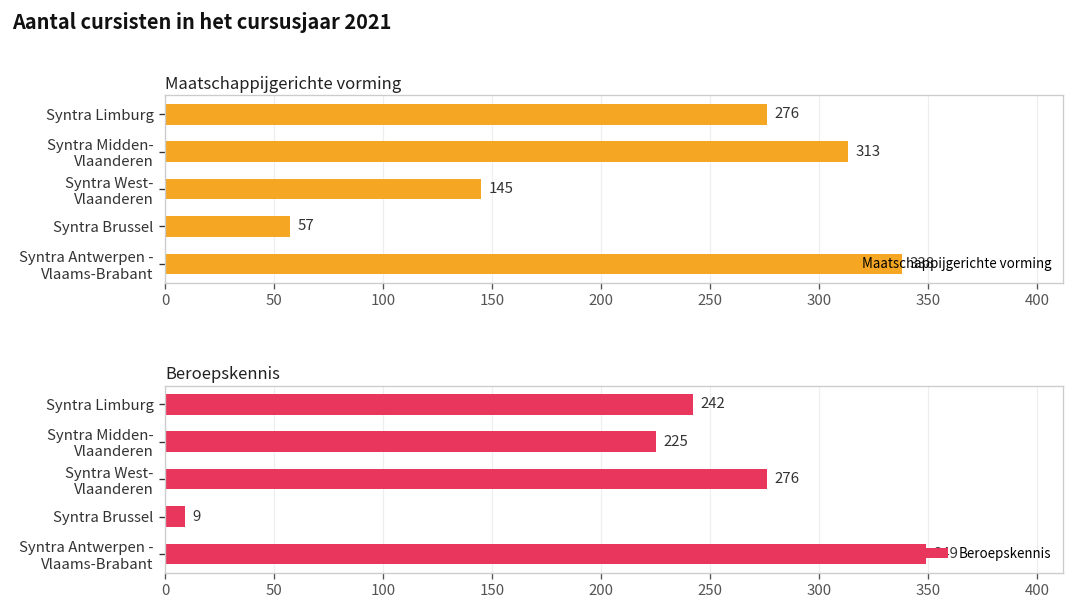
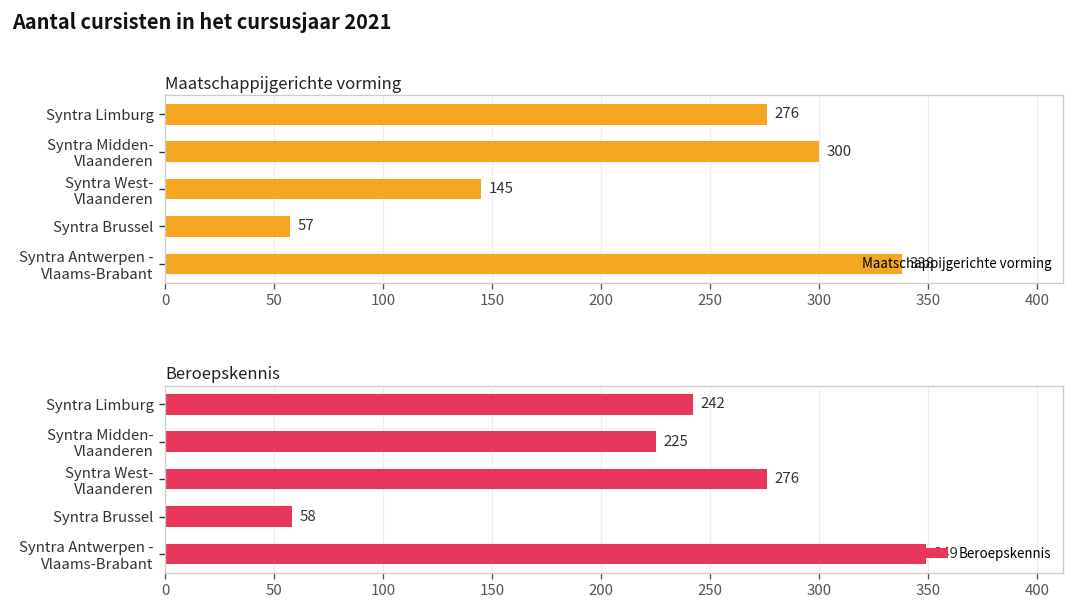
  {
    "Maatschappijgerichte vorming": {
      "Syntra Limburg": 276,
-     "Syntra Midden- Vlaanderen": 313,
+     "Syntra Midden- Vlaanderen": 300,
      "Syntra West- Vlaanderen": 145,
      "Syntra Brussel": 57,
      "Syntra Antwerpen - Vlaams-Brabant": 338
    },
    "Beroepskennis": {
      "Syntra Limburg": 242,
      "Syntra Midden- Vlaanderen": 225,
      "Syntra West- Vlaanderen": 276,
-     "Syntra Brussel": 9,
+     "Syntra Brussel": 58,
      "Syntra Antwerpen - Vlaams-Brabant": 349
    }
  }
